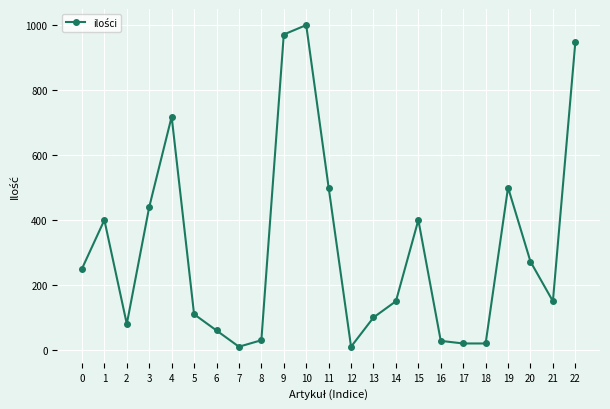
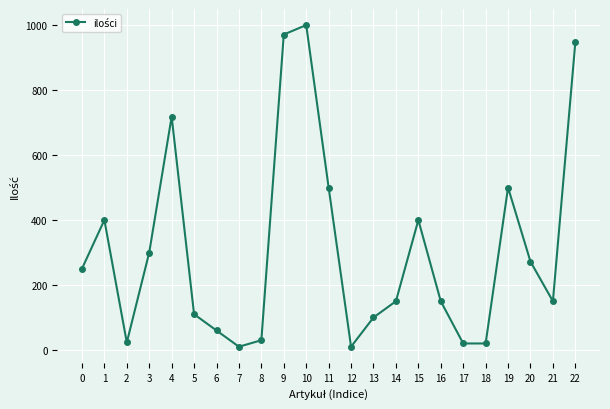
  {
    "0": 250,
    "1": 400,
-   "2": 80,
-   "3": 440,
+   "2": 20,
+   "3": 300,
    "4": 720,
    "5": 110,
    "6": 60,
    "7": 10,
    "8": 30,
    "9": 970,
    "10": 1000,
    "11": 500,
    "12": 10,
    "13": 100,
    "14": 150,
    "15": 400,
-   "16": 30,
+   "16": 150,
    "17": 20,
    "18": 20,
    "19": 500,
    "20": 270,
    "21": 150,
    "22": 950
  }
